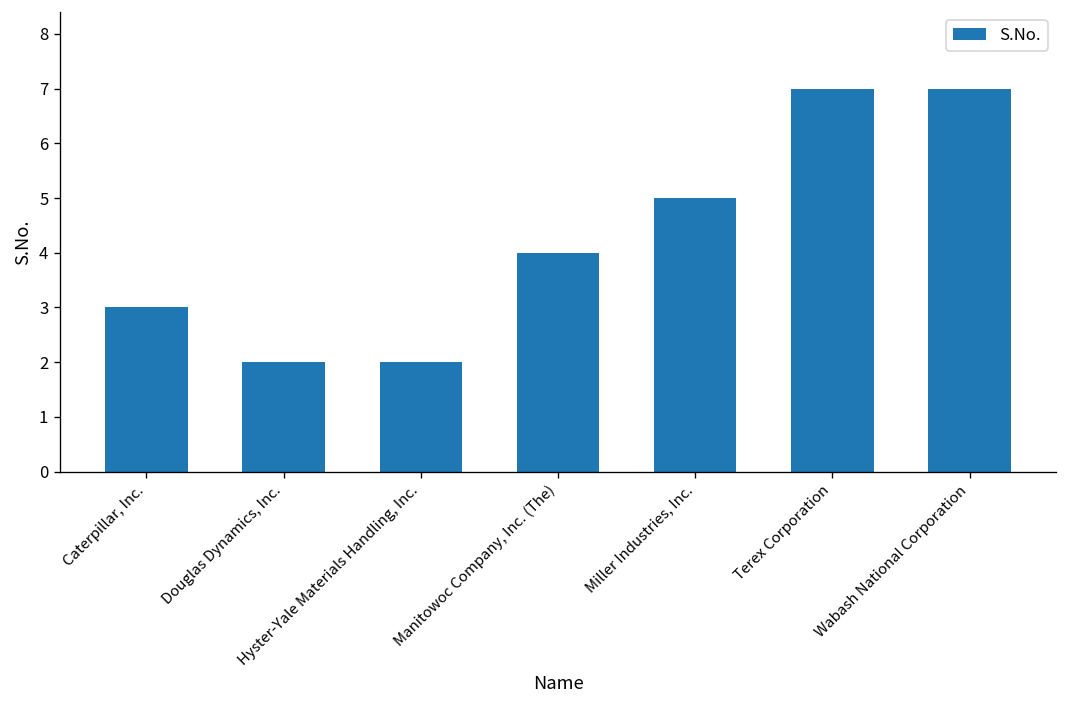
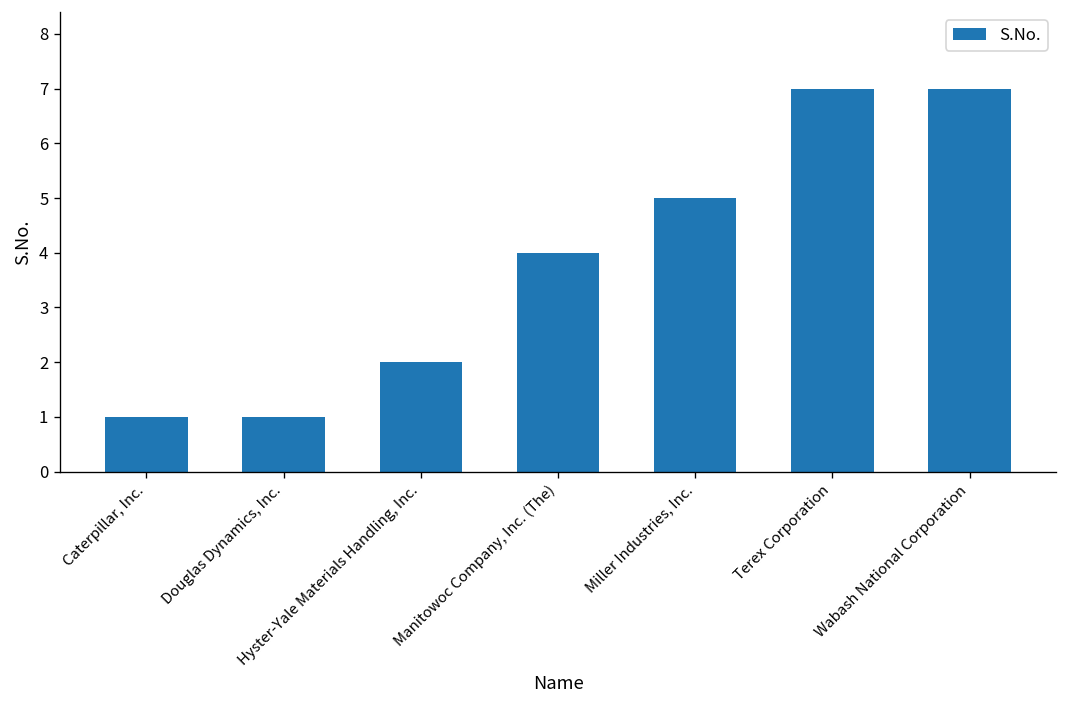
  {
-   "Caterpillar, Inc.": 3,
-   "Douglas Dynamics, Inc.": 2,
+   "Caterpillar, Inc.": 1,
+   "Douglas Dynamics, Inc.": 1,
    "Hyster-Yale Materials Handling, Inc.": 2,
    "Manitowoc Company, Inc. (The)": 4,
    "Miller Industries, Inc.": 5,
    "Terex Corporation": 7,
    "Wabash National Corporation": 7
  }
